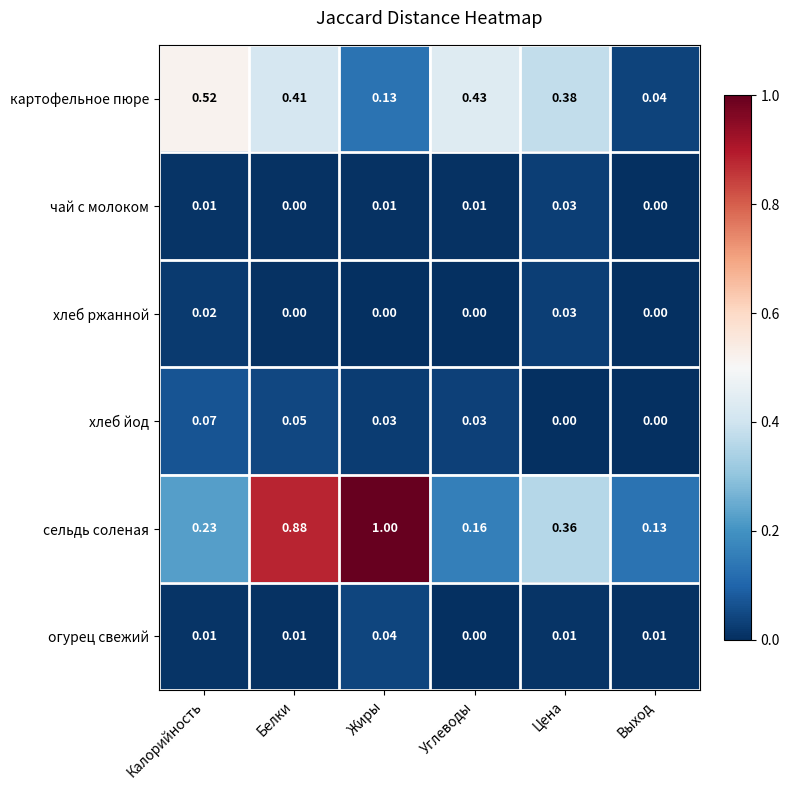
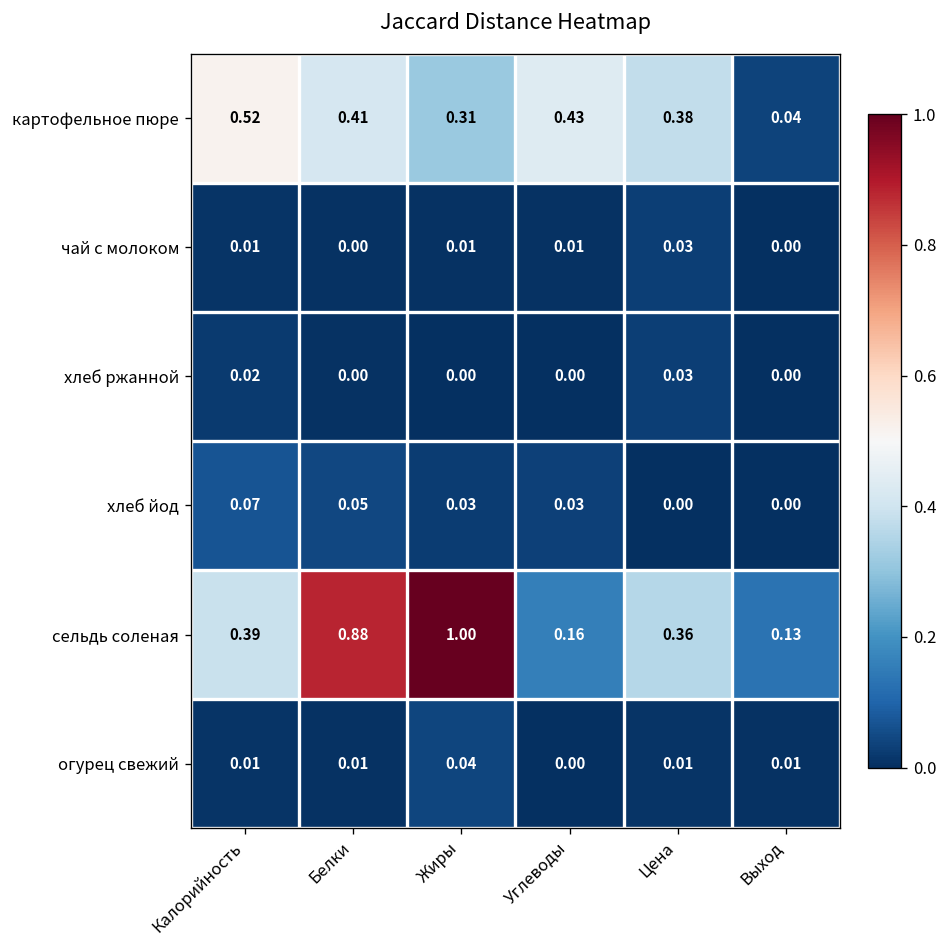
  {
    "картофельное пюре": {
      "Калорийность": 0.52,
      "Белки": 0.41,
-     "Жиры": 0.13,
+     "Жиры": 0.31,
      "Углеводы": 0.43,
      "Цена": 0.38,
      "Выход": 0.04
    },
    "чай с молоком": {
      "Калорийность": 0.01,
      "Белки": 0.00,
      "Жиры": 0.01,
      "Углеводы": 0.01,
      "Цена": 0.03,
      "Выход": 0.00
    },
    "хлеб ржанной": {
      "Калорийность": 0.02,
      "Белки": 0.00,
      "Жиры": 0.00,
      "Углеводы": 0.00,
      "Цена": 0.03,
      "Выход": 0.00
    },
    "хлеб йод": {
      "Калорийность": 0.07,
      "Белки": 0.05,
      "Жиры": 0.03,
      "Углеводы": 0.03,
      "Цена": 0.00,
      "Выход": 0.00
    },
    "сельдь соленая": {
-     "Калорийность": 0.23,
+     "Калорийность": 0.39,
      "Белки": 0.88,
      "Жиры": 1.00,
      "Углеводы": 0.16,
      "Цена": 0.36,
      "Выход": 0.13
    },
    "огурец свежий": {
      "Калорийность": 0.01,
      "Белки": 0.01,
      "Жиры": 0.04,
      "Углеводы": 0.00,
      "Цена": 0.01,
      "Выход": 0.01
    }
  }
